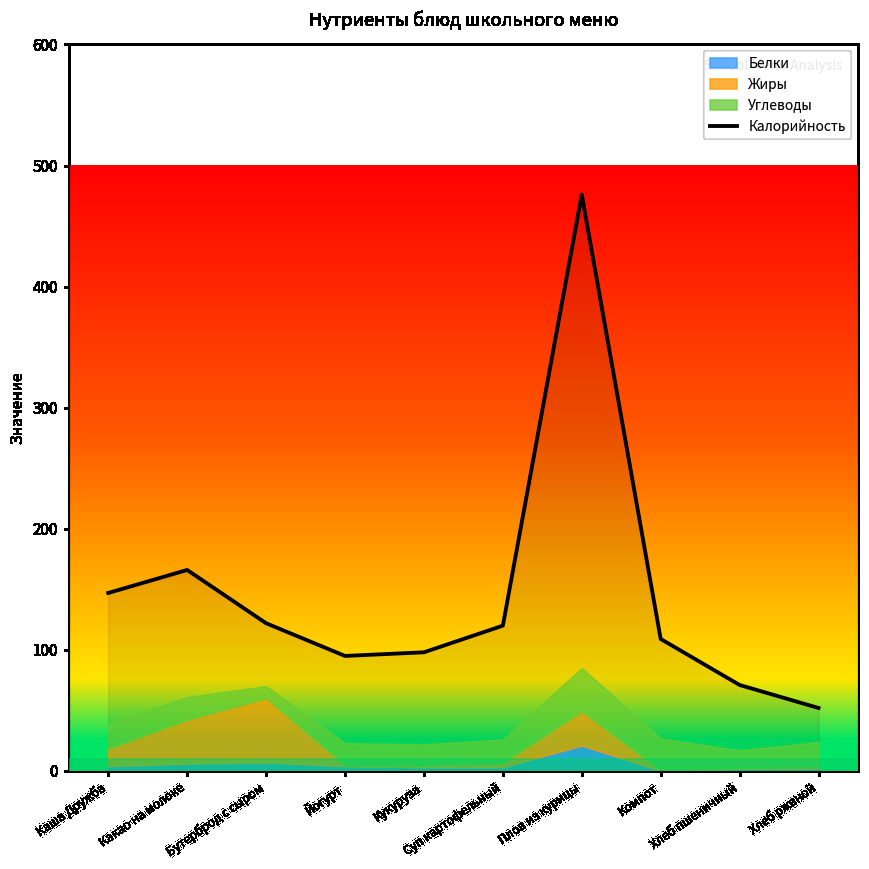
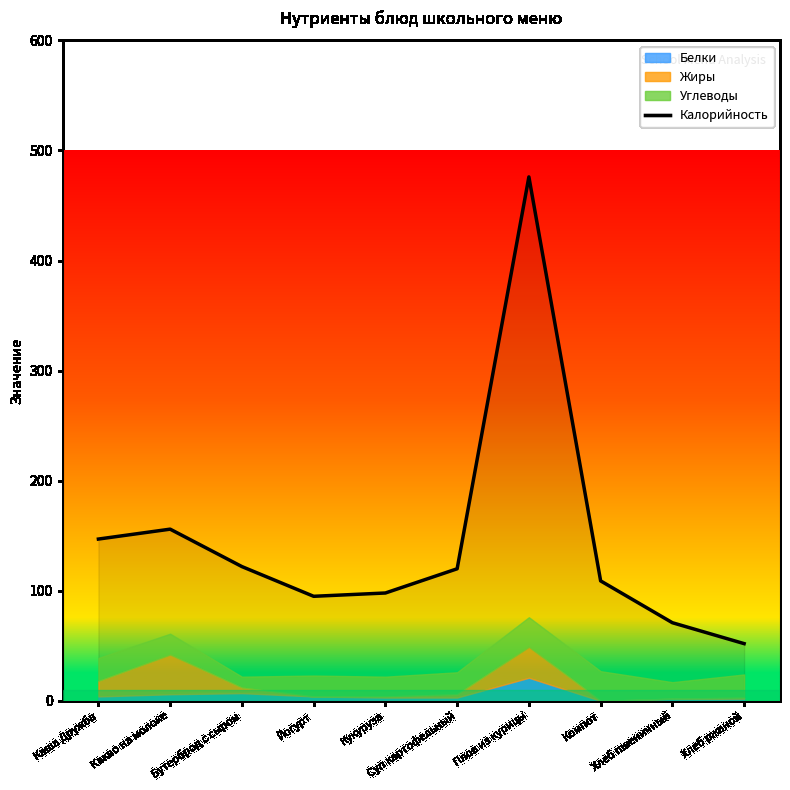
  {
    "Калорийность": {
      "Каша Дружба": 147,
-     "Какао на молоке": 166,
+     "Какао на молоке": 156,
      "Бутерброд с сыром": 122,
      "Йогурт": 95,
      "Кукуруза": 98,
      "Суп картофельный": 120,
      "Плов из курицы": 476,
      "Компот": 109,
      "Хлеб пшеничный": 71,
      "Хлеб ржаной": 52
    },
    "Жиры": {
-     "Бутерброд с сыром": 53
+     "Бутерброд с сыром": 5
    },
    "Углеводы": {
-     "Плов из курицы": 36
+     "Плов из курицы": 27
    }
  }
